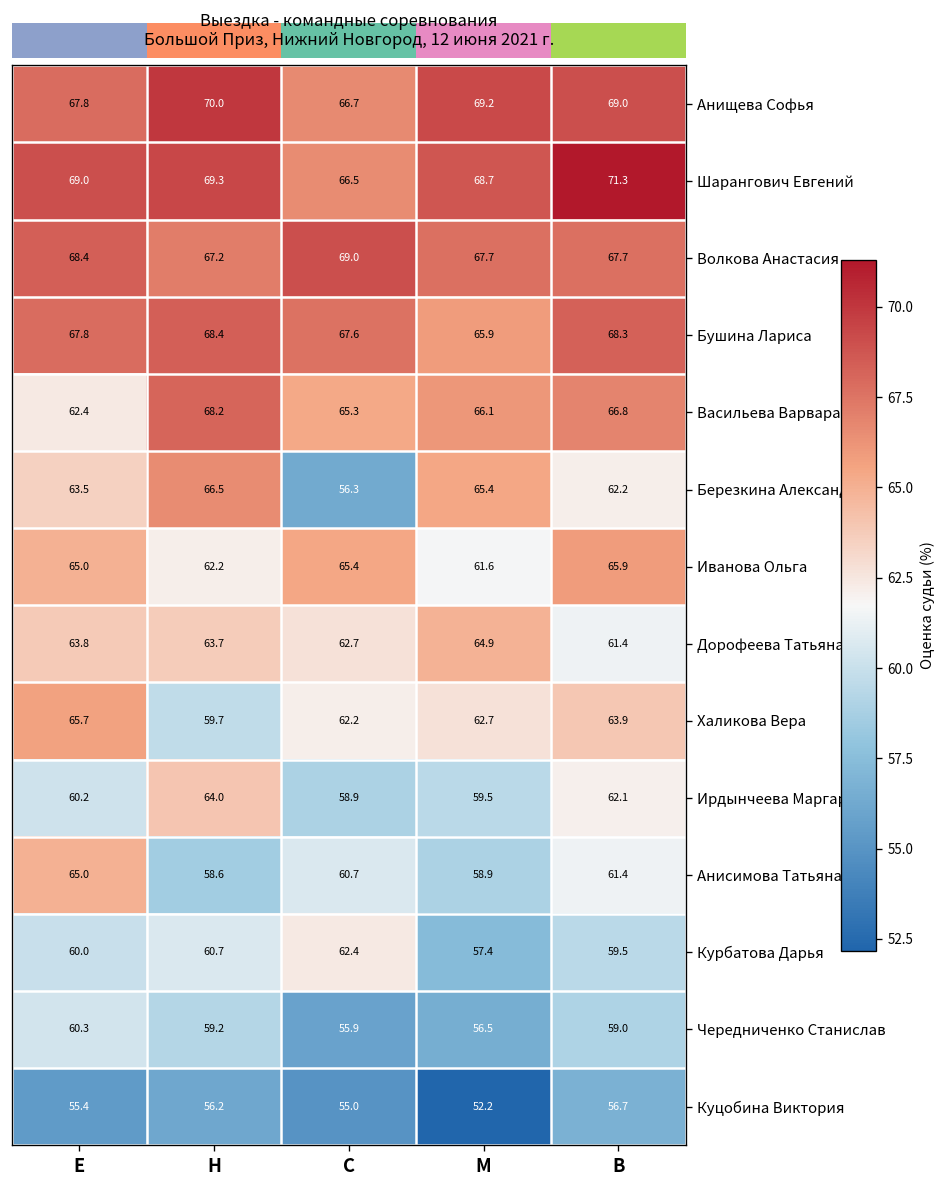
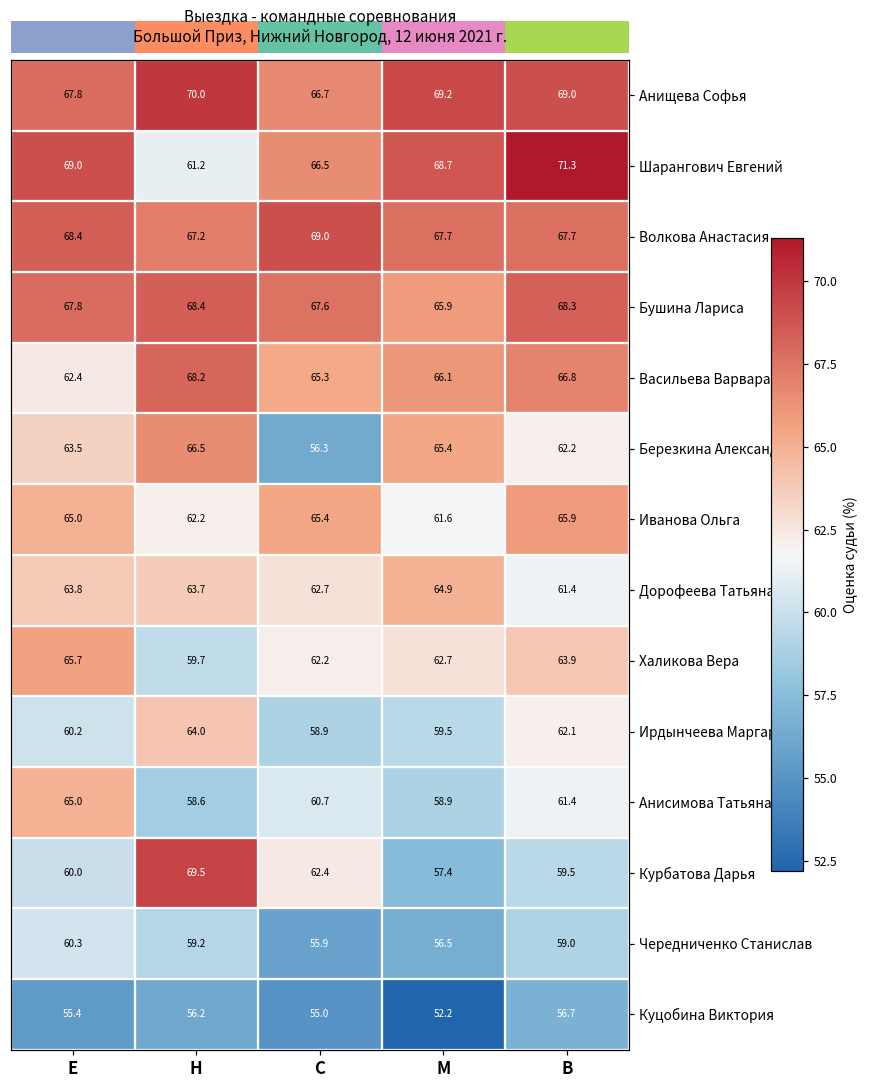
  {
    "Анищева Софья": {
      "E": 67.8,
      "H": 70.0,
      "C": 66.7,
      "M": 69.2,
      "B": 69.0
    },
    "Шарангович Евгений": {
      "E": 69.0,
-     "H": 69.3,
+     "H": 61.2,
      "C": 66.5,
      "M": 68.7,
      "B": 71.3
    },
    "Волкова Анастасия": {
      "E": 68.4,
      "H": 67.2,
      "C": 69.0,
      "M": 67.7,
      "B": 67.7
    },
    "Бушина Лариса": {
      "E": 67.8,
      "H": 68.4,
      "C": 67.6,
      "M": 65.9,
      "B": 68.3
    },
    "Васильева Варвара": {
      "E": 62.4,
      "H": 68.2,
      "C": 65.3,
      "M": 66.1,
      "B": 66.8
    },
    "Березкина Александра": {
      "E": 63.5,
      "H": 66.5,
      "C": 56.3,
      "M": 65.4,
      "B": 62.2
    },
    "Иванова Ольга": {
      "E": 65.0,
      "H": 62.2,
      "C": 65.4,
      "M": 61.6,
      "B": 65.9
    },
    "Дорофеева Татьяна": {
      "E": 63.8,
      "H": 63.7,
      "C": 62.7,
      "M": 64.9,
      "B": 61.4
    },
    "Халикова Вера": {
      "E": 65.7,
      "H": 59.7,
      "C": 62.2,
      "M": 62.7,
      "B": 63.9
    },
    "Ирдынчеева Маргарита": {
      "E": 60.2,
      "H": 64.0,
      "C": 58.9,
      "M": 59.5,
      "B": 62.1
    },
    "Анисимова Татьяна": {
      "E": 65.0,
      "H": 58.6,
      "C": 60.7,
      "M": 58.9,
      "B": 61.4
    },
    "Курбатова Дарья": {
      "E": 60.0,
-     "H": 60.7,
+     "H": 69.5,
      "C": 62.4,
      "M": 57.4,
      "B": 59.5
    },
    "Чередниченко Станислав": {
      "E": 60.3,
      "H": 59.2,
      "C": 55.9,
      "M": 56.5,
      "B": 59.0
    },
    "Куцобина Виктория": {
      "E": 55.4,
      "H": 56.2,
      "C": 55.0,
      "M": 52.2,
      "B": 56.7
    }
  }
